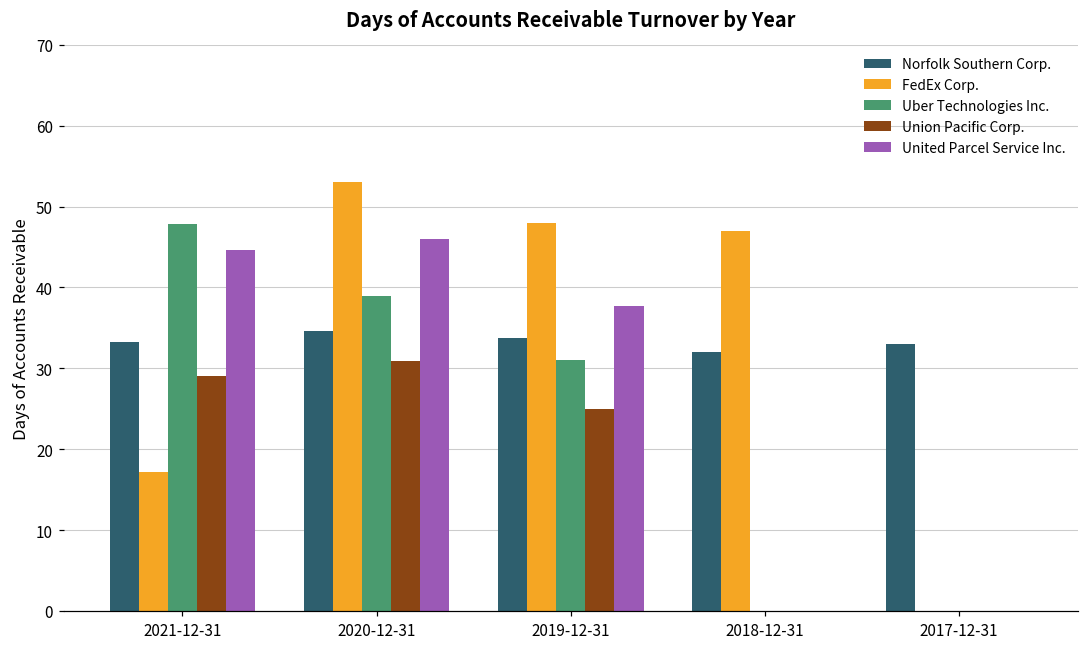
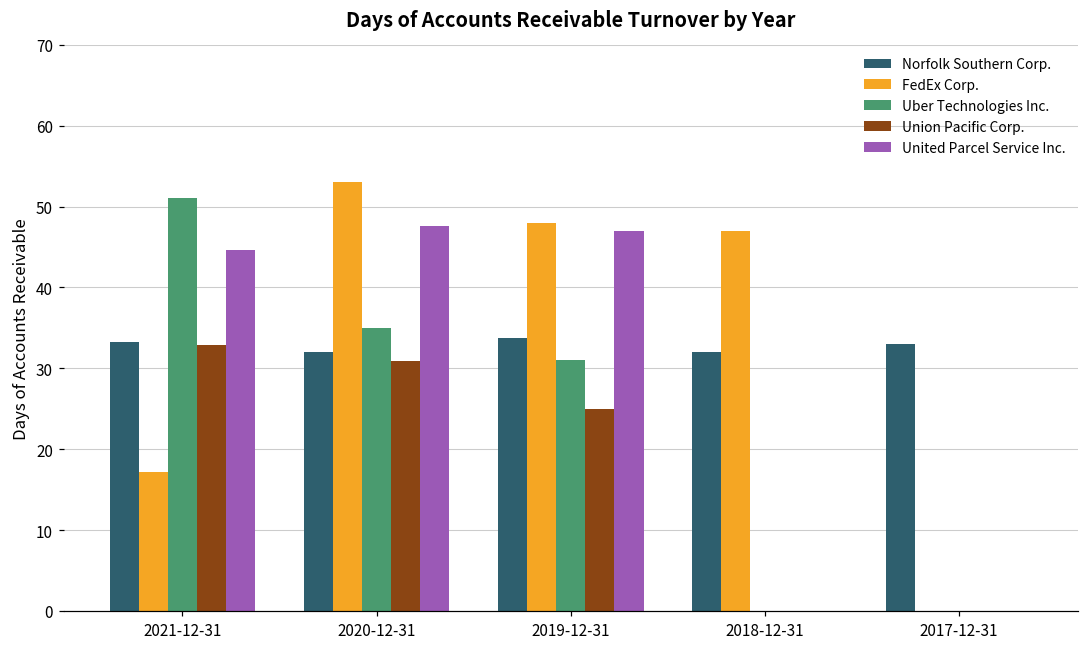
  {
    "Norfolk Southern Corp.": {
      "2021-12-31": 33,
-     "2020-12-31": 35,
+     "2020-12-31": 32,
      "2019-12-31": 34,
      "2018-12-31": 32,
      "2017-12-31": 33
    },
    "FedEx Corp.": {
      "2021-12-31": 17,
      "2020-12-31": 53,
      "2019-12-31": 48,
      "2018-12-31": 47,
      "2017-12-31": 0
    },
    "Uber Technologies Inc.": {
-     "2021-12-31": 48,
-     "2020-12-31": 39,
+     "2021-12-31": 51,
+     "2020-12-31": 35,
      "2019-12-31": 31,
      "2018-12-31": 0,
      "2017-12-31": 0
    },
    "Union Pacific Corp.": {
-     "2021-12-31": 29,
+     "2021-12-31": 33,
      "2020-12-31": 31,
      "2019-12-31": 25,
      "2018-12-31": 0,
      "2017-12-31": 0
    },
    "United Parcel Service Inc.": {
      "2021-12-31": 45,
-     "2020-12-31": 46,
-     "2019-12-31": 38,
+     "2020-12-31": 48,
+     "2019-12-31": 47,
      "2018-12-31": 0,
      "2017-12-31": 0
    }
  }
